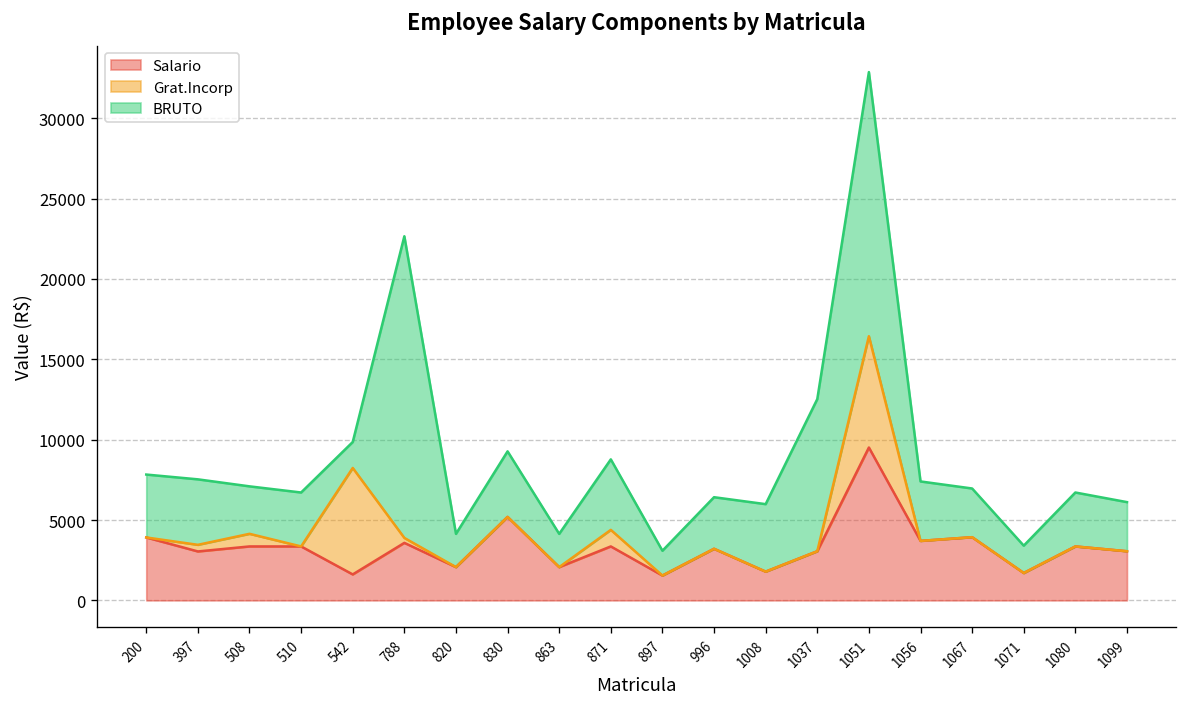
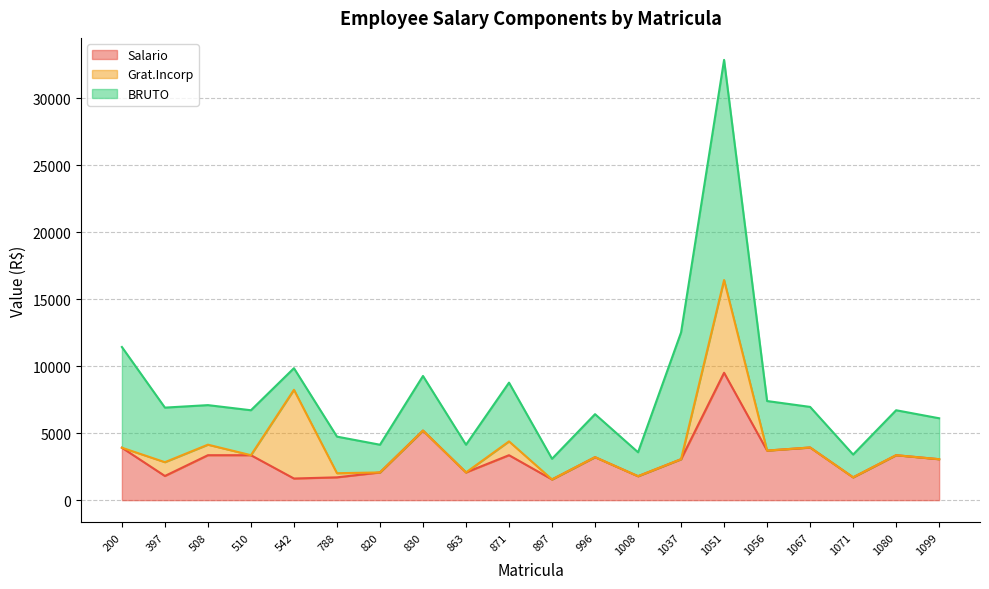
  {
    "Salario": {
-     "397": 3000,
+     "397": 1800,
      "508": 3400,
      "542": 1600,
-     "788": 3600,
+     "788": 1700,
      "871": 3400,
      "1051": 9500
    },
    "Grat.Incorp": {
-     "397": 400,
+     "397": 1000,
      "508": 800,
      "542": 6600,
      "788": 300,
      "871": 1000,
      "1051": 6900
    },
    "BRUTO": {
-     "200": 3900,
+     "200": 7500,
      "397": 4100,
      "508": 3000,
      "510": 3400,
      "542": 1600,
-     "788": 18800,
+     "788": 2700,
      "820": 2100,
      "830": 4100,
      "863": 2100,
      "871": 4400,
      "897": 1500,
      "996": 3200,
-     "1008": 4200,
+     "1008": 1800,
      "1037": 9500,
      "1051": 16400,
      "1056": 3700,
      "1067": 3000,
      "1071": 1700,
      "1080": 3400,
      "1099": 3100
    }
  }
